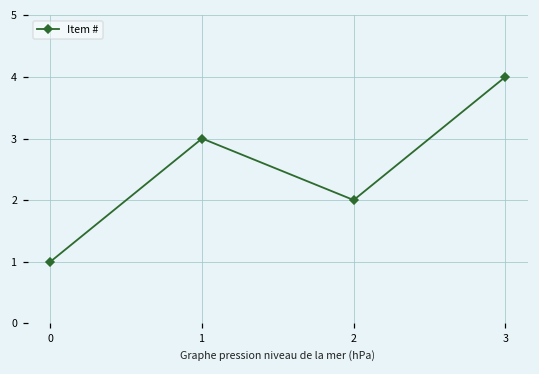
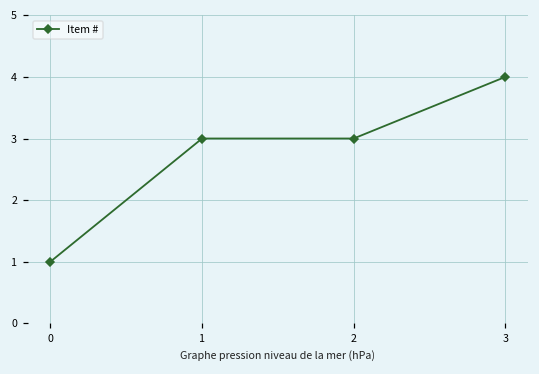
  {
    "0": 1,
    "1": 3,
-   "2": 2,
+   "2": 3,
    "3": 4
  }
